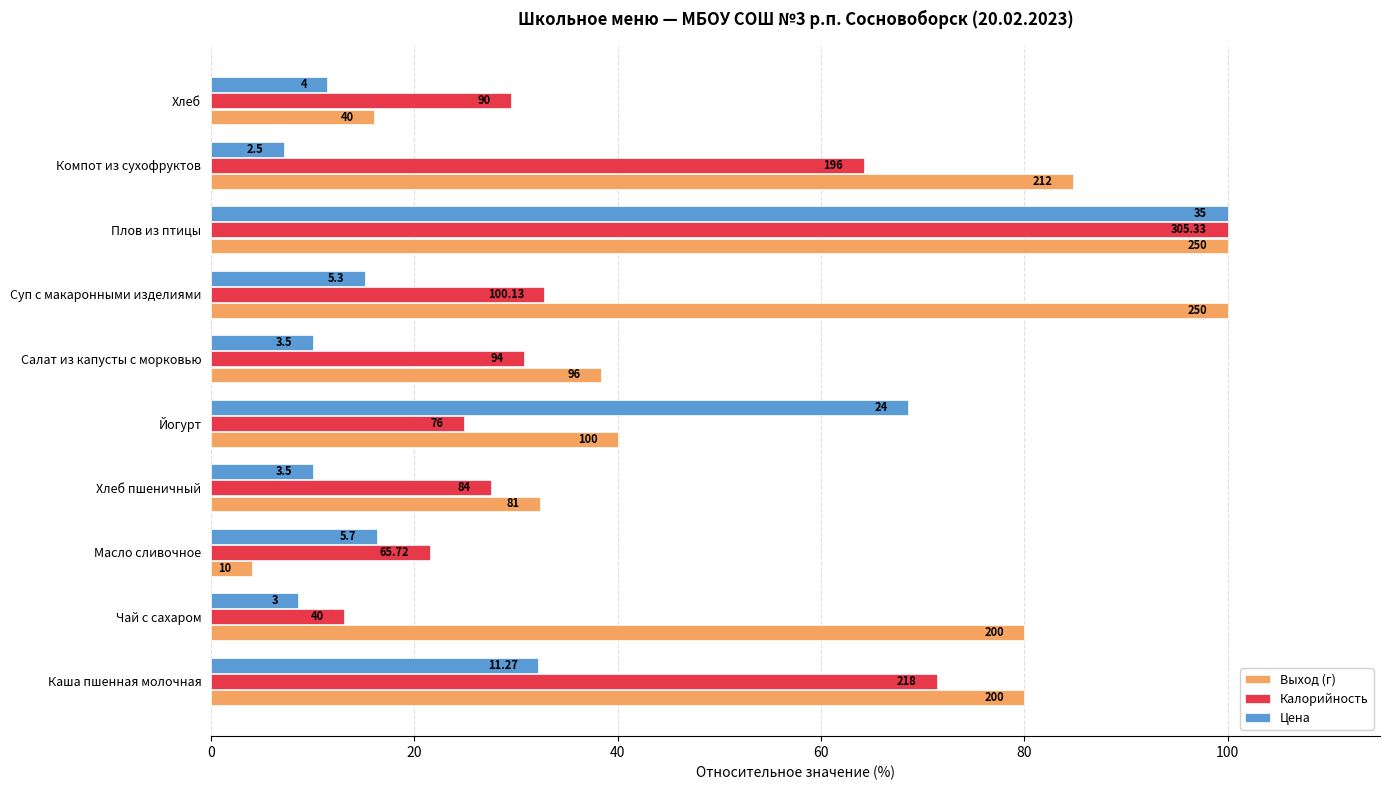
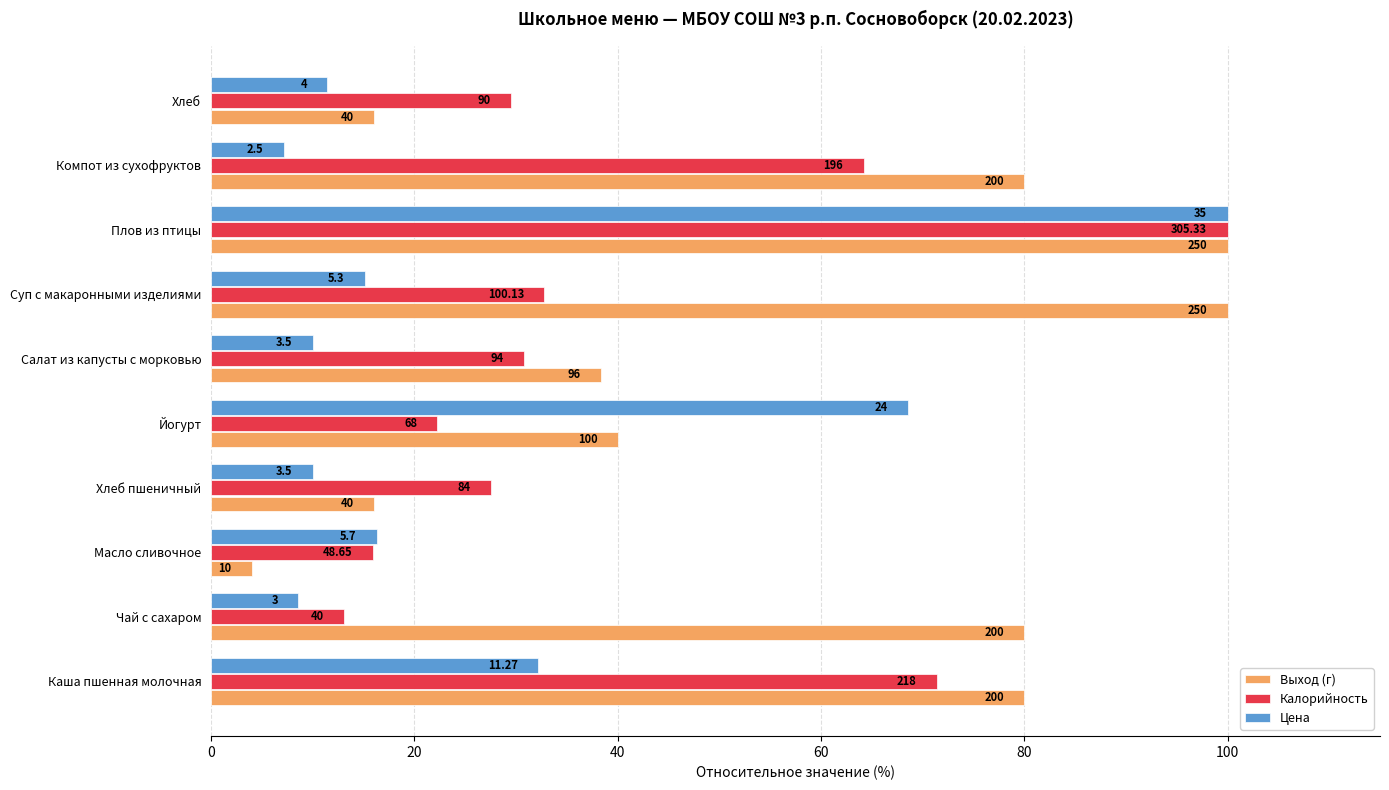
  {
    "Выход (г)": {
-     "Компот из сухофруктов": 212,
-     "Хлеб пшеничный": 81
+     "Компот из сухофруктов": 200,
+     "Хлеб пшеничный": 40
    },
    "Калорийность": {
-     "Йогурт": 76,
-     "Масло сливочное": 65.72
+     "Йогурт": 68,
+     "Масло сливочное": 48.65
    }
  }
